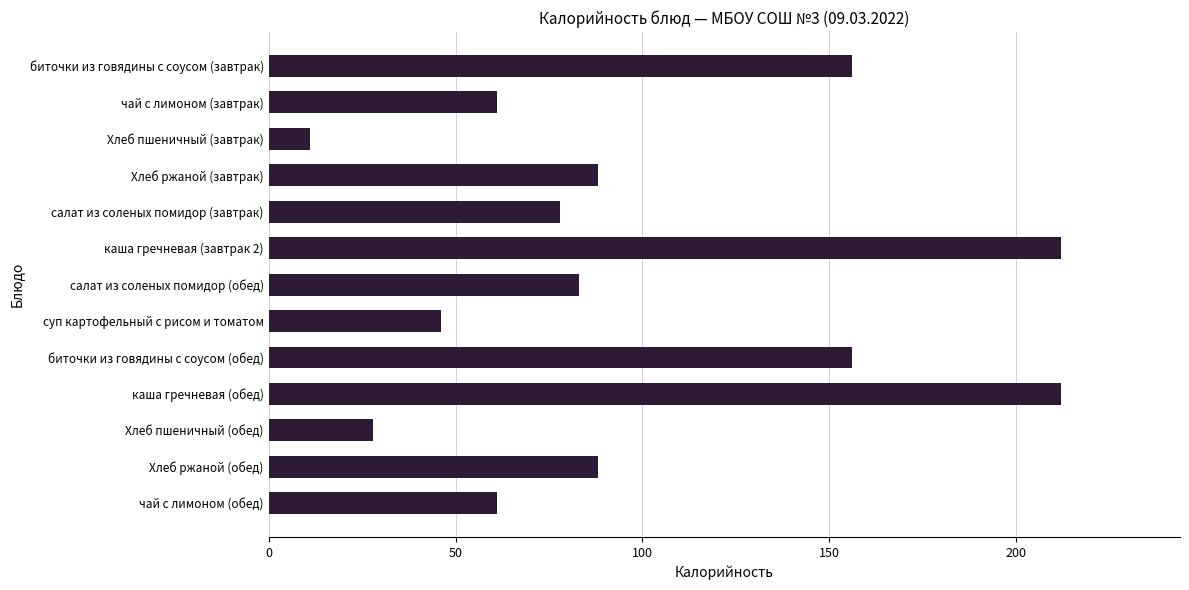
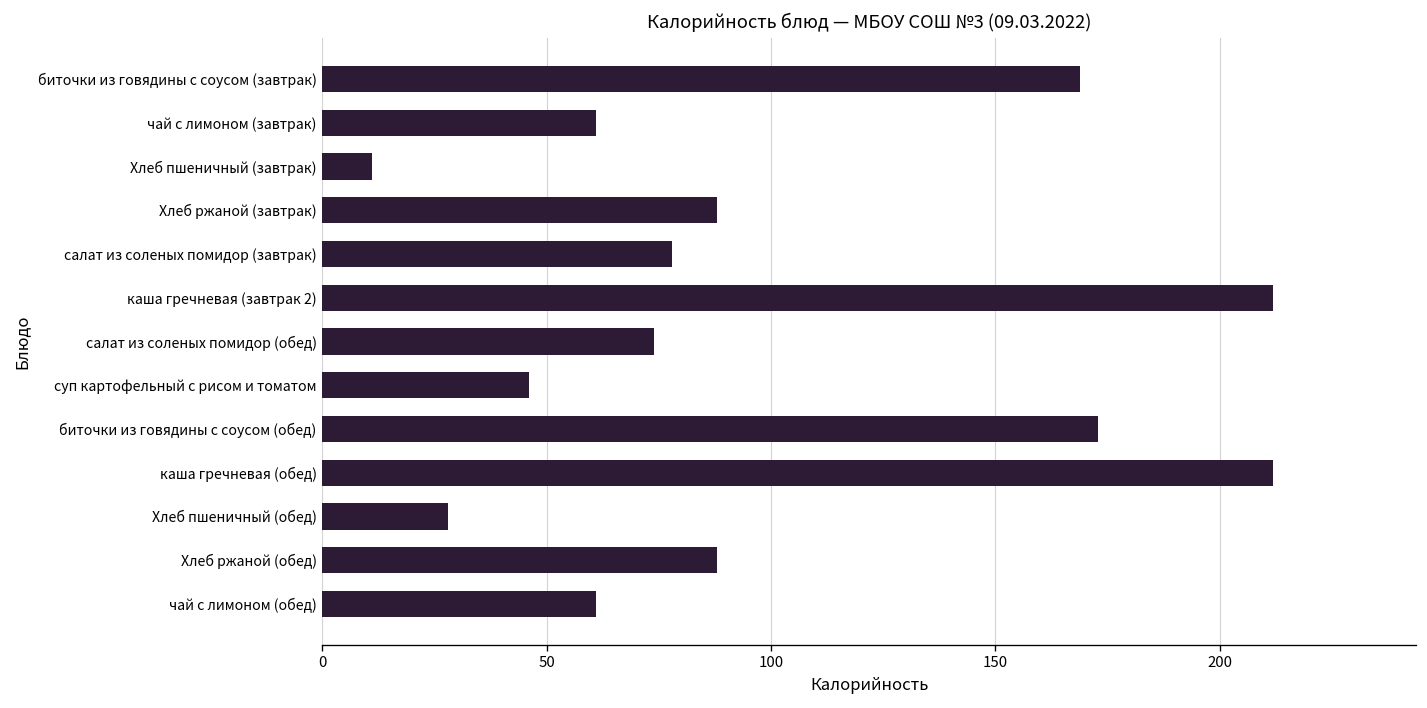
  {
-   "биточки из говядины с соусом (завтрак)": 156,
+   "биточки из говядины с соусом (завтрак)": 169,
    "чай с лимоном (завтрак)": 61,
    "Хлеб пшеничный (завтрак)": 11,
    "Хлеб ржаной (завтрак)": 88,
    "салат из соленых помидор (завтрак)": 78,
    "каша гречневая (завтрак 2)": 212,
-   "салат из соленых помидор (обед)": 83,
+   "салат из соленых помидор (обед)": 74,
    "суп картофельный с рисом и томатом": 46,
-   "биточки из говядины с соусом (обед)": 156,
+   "биточки из говядины с соусом (обед)": 173,
    "каша гречневая (обед)": 212,
    "Хлеб пшеничный (обед)": 28,
    "Хлеб ржаной (обед)": 88,
    "чай с лимоном (обед)": 61
  }
